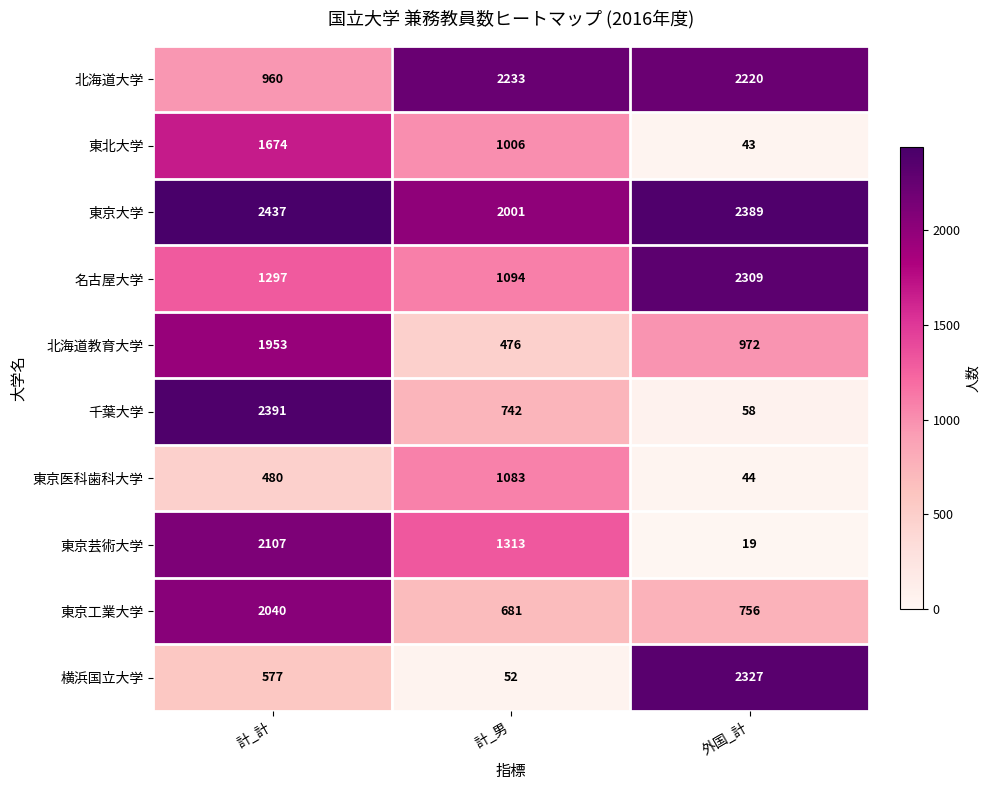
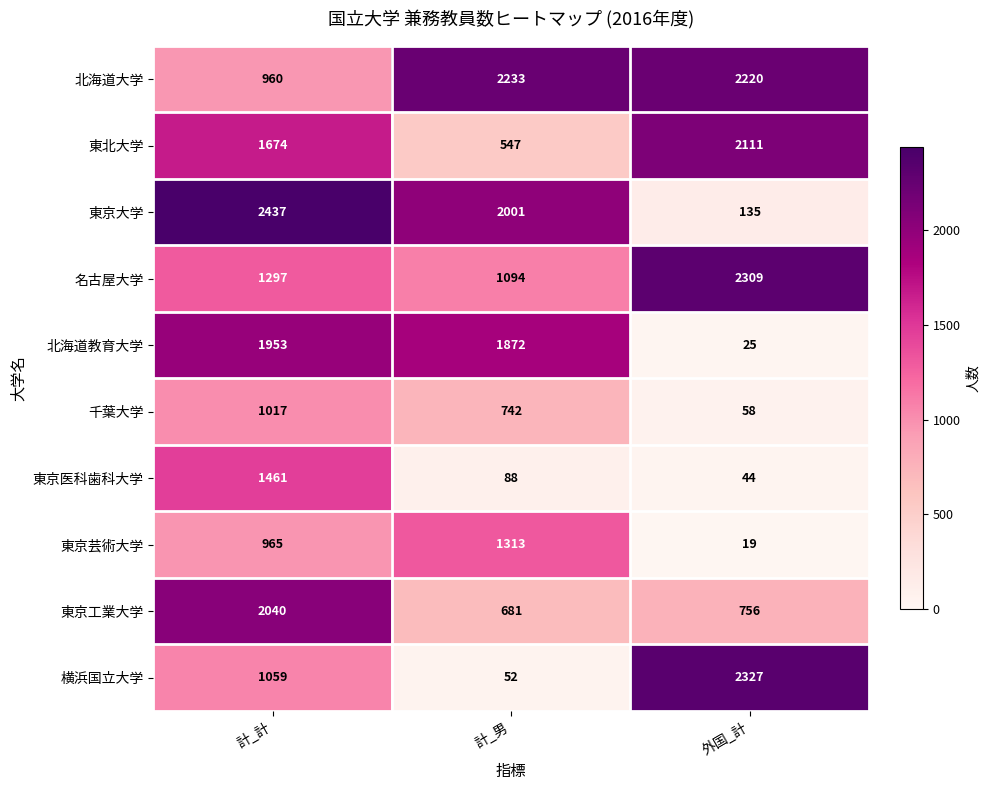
  {
    "北海道大学": {
      "計_計": 960,
      "計_男": 2233,
      "外国_計": 2220
    },
    "東北大学": {
      "計_計": 1674,
-     "計_男": 1006,
-     "外国_計": 43
+     "計_男": 547,
+     "外国_計": 2111
    },
    "東京大学": {
      "計_計": 2437,
      "計_男": 2001,
-     "外国_計": 2389
+     "外国_計": 135
    },
    "名古屋大学": {
      "計_計": 1297,
      "計_男": 1094,
      "外国_計": 2309
    },
    "北海道教育大学": {
      "計_計": 1953,
-     "計_男": 476,
-     "外国_計": 972
+     "計_男": 1872,
+     "外国_計": 25
    },
    "千葉大学": {
-     "計_計": 2391,
+     "計_計": 1017,
      "計_男": 742,
      "外国_計": 58
    },
    "東京医科歯科大学": {
-     "計_計": 480,
-     "計_男": 1083,
+     "計_計": 1461,
+     "計_男": 88,
      "外国_計": 44
    },
    "東京芸術大学": {
-     "計_計": 2107,
+     "計_計": 965,
      "計_男": 1313,
      "外国_計": 19
    },
    "東京工業大学": {
      "計_計": 2040,
      "計_男": 681,
      "外国_計": 756
    },
    "横浜国立大学": {
-     "計_計": 577,
+     "計_計": 1059,
      "計_男": 52,
      "外国_計": 2327
    }
  }
